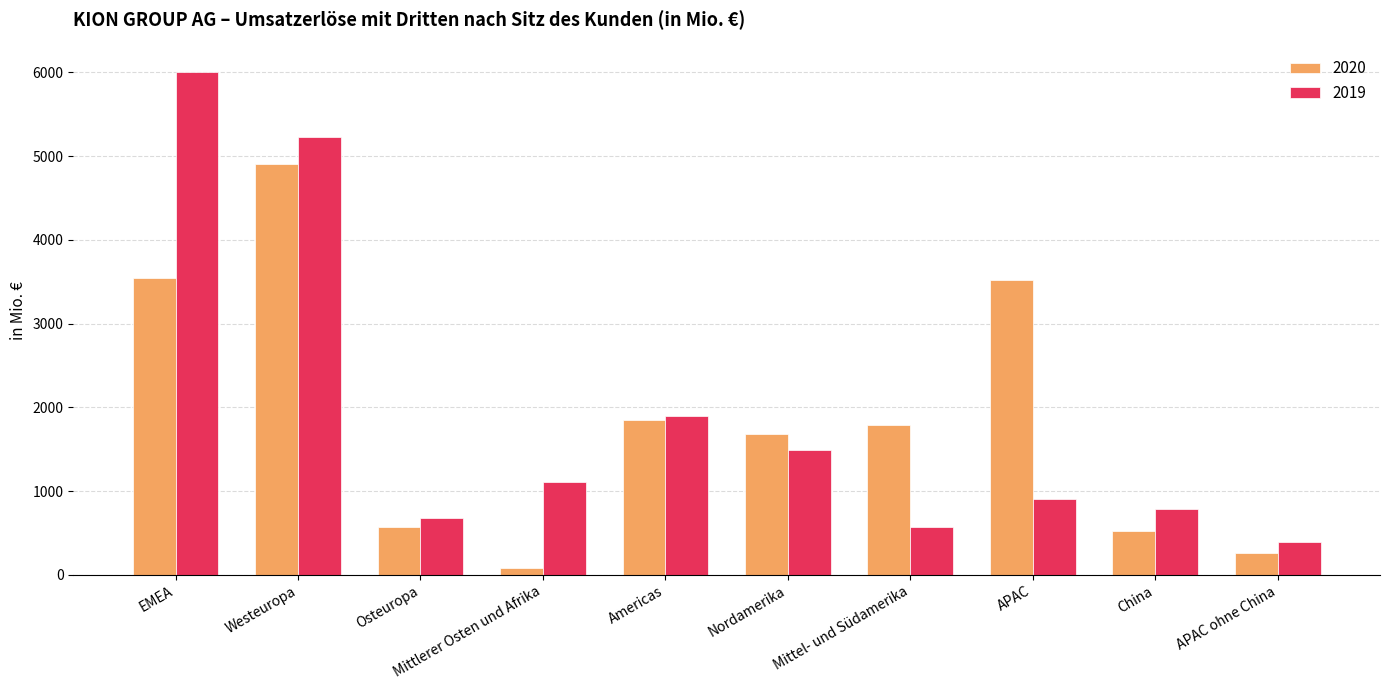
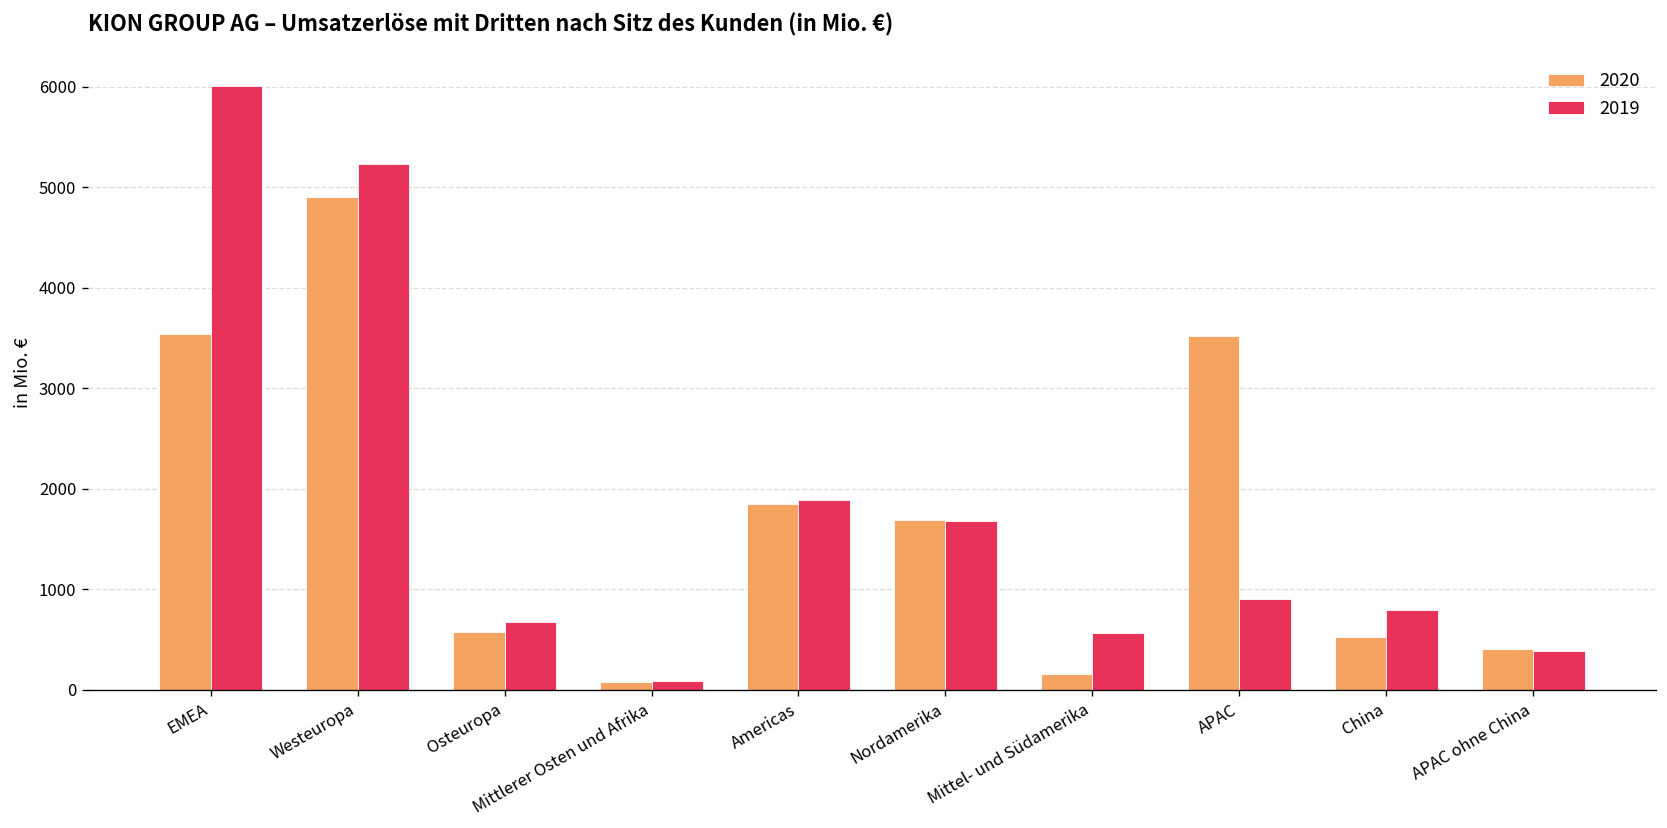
  {
    "2020": {
      "EMEA": 3500,
      "Westeuropa": 4900,
      "Osteuropa": 600,
      "Mittlerer Osten und Afrika": 100,
      "Americas": 1800,
      "Nordamerika": 1700,
-     "Mittel- und Südamerika": 1800,
+     "Mittel- und Südamerika": 200,
      "APAC": 3500,
      "China": 500,
-     "APAC ohne China": 300
+     "APAC ohne China": 400
    },
    "2019": {
      "EMEA": 6000,
      "Westeuropa": 5200,
      "Osteuropa": 700,
-     "Mittlerer Osten und Afrika": 1100,
+     "Mittlerer Osten und Afrika": 100,
      "Americas": 1900,
-     "Nordamerika": 1500,
+     "Nordamerika": 1700,
      "Mittel- und Südamerika": 600,
      "APAC": 900,
      "China": 800,
      "APAC ohne China": 400
    }
  }
